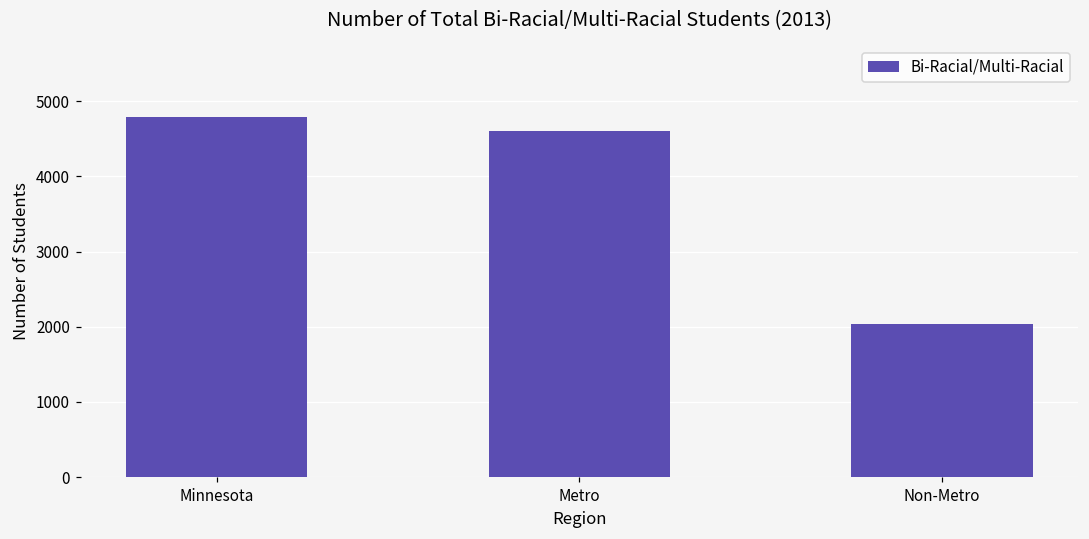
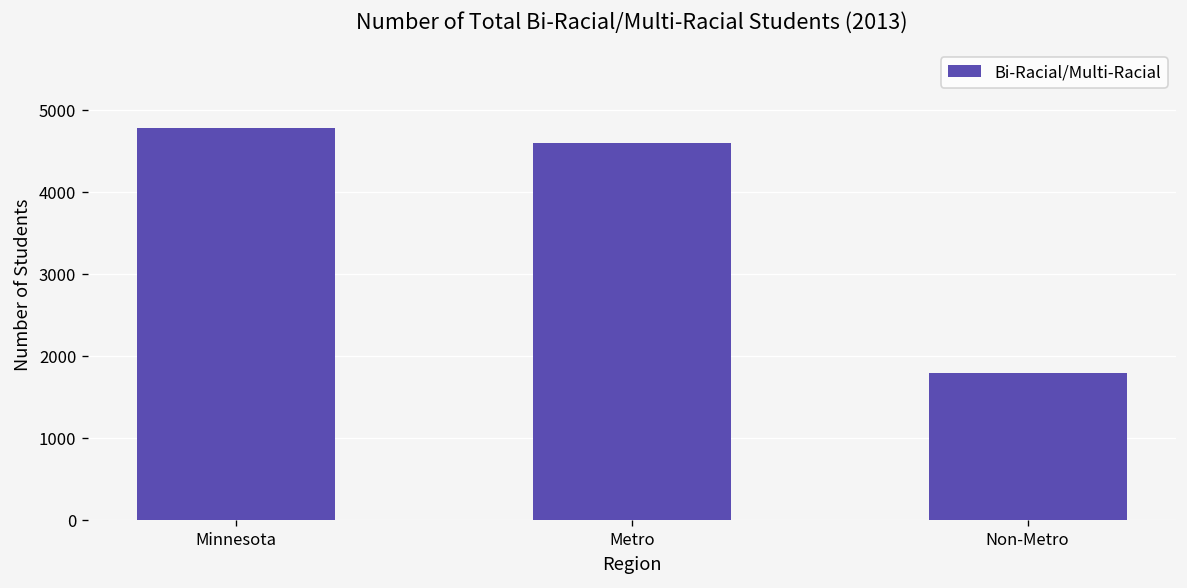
  {
    "Minnesota": 4800,
    "Metro": 4600,
-   "Non-Metro": 2000
+   "Non-Metro": 1800
  }
